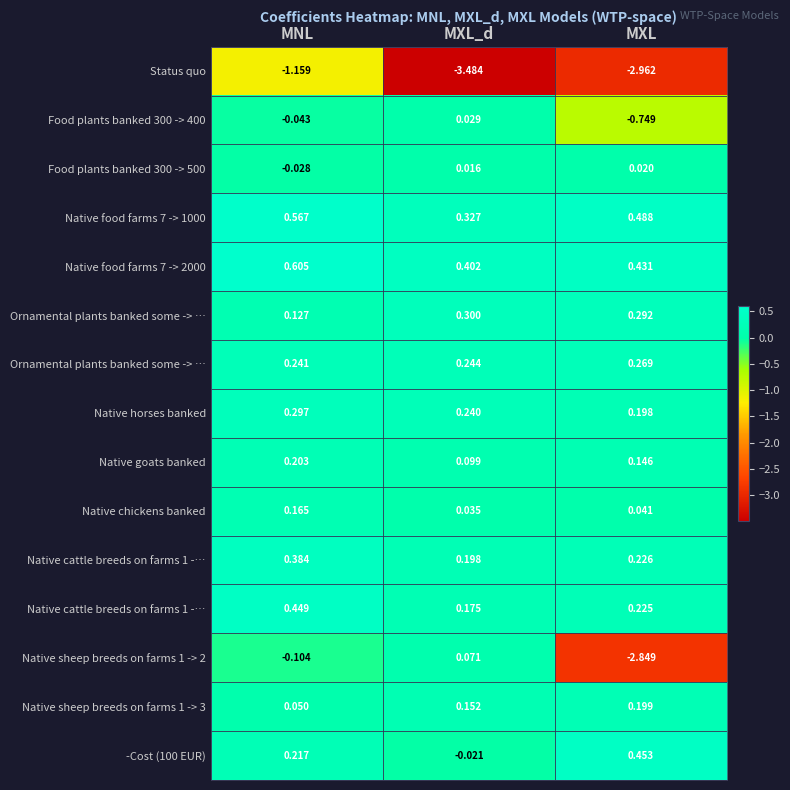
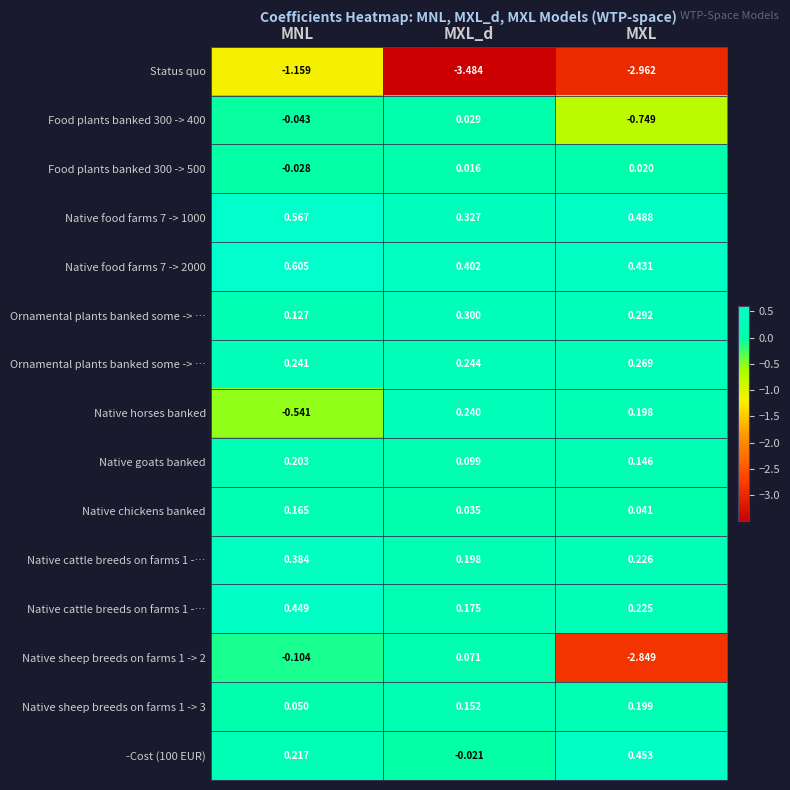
  {
    "Status quo": {
      "MNL": -1.159,
      "MXL_d": -3.484,
      "MXL": -2.962
    },
    "Food plants banked 300 -> 400": {
      "MNL": -0.043,
      "MXL_d": 0.029,
      "MXL": -0.749
    },
    "Food plants banked 300 -> 500": {
      "MNL": -0.028,
      "MXL_d": 0.016,
      "MXL": 0.020
    },
    "Native food farms 7 -> 1000": {
      "MNL": 0.567,
      "MXL_d": 0.327,
      "MXL": 0.488
    },
    "Native food farms 7 -> 2000": {
      "MNL": 0.605,
      "MXL_d": 0.402,
      "MXL": 0.431
    },
    "Native horses banked": {
-     "MNL": 0.297,
+     "MNL": -0.541,
      "MXL_d": 0.240,
      "MXL": 0.198
    },
    "Native goats banked": {
      "MNL": 0.203,
      "MXL_d": 0.099,
      "MXL": 0.146
    },
    "Native chickens banked": {
      "MNL": 0.165,
      "MXL_d": 0.035,
      "MXL": 0.041
    },
    "Native sheep breeds on farms 1 -> 2": {
      "MNL": -0.104,
      "MXL_d": 0.071,
      "MXL": -2.849
    },
    "Native sheep breeds on farms 1 -> 3": {
      "MNL": 0.050,
      "MXL_d": 0.152,
      "MXL": 0.199
    },
    "-Cost (100 EUR)": {
      "MNL": 0.217,
      "MXL_d": -0.021,
      "MXL": 0.453
    }
  }
